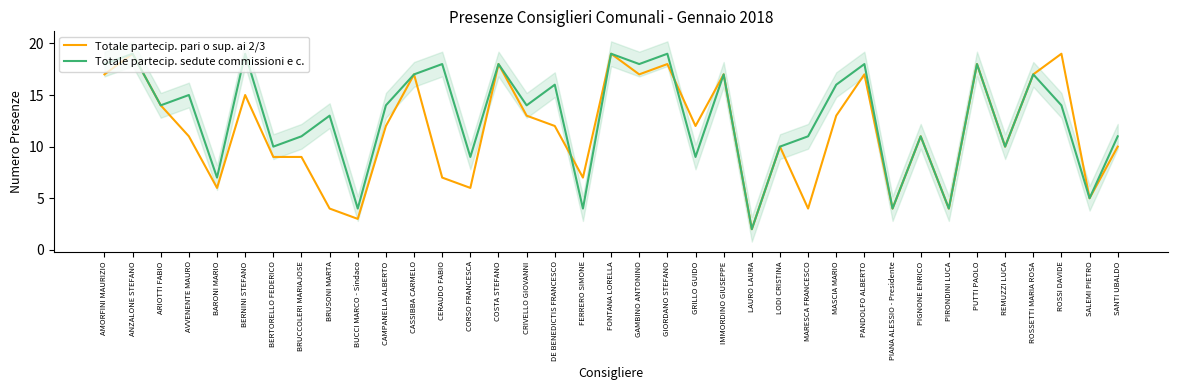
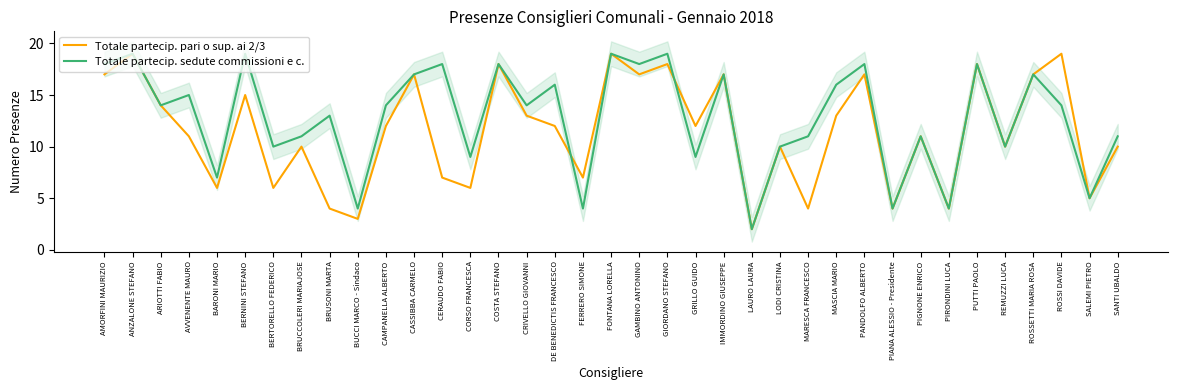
  {
    "Totale partecip. pari o sup. ai 2/3": {
      "AMORFINI MAURIZIO": 17,
      "AVVENENTE MAURO": 11,
      "BARONI MARIO": 6,
      "BERNINI STEFANO": 15,
-     "BERTORELLO FEDERICO": 9,
-     "BRUCCOLERI MARIAJOSE": 9,
+     "BERTORELLO FEDERICO": 6,
+     "BRUCCOLERI MARIAJOSE": 10,
      "BRUSONI MARTA": 4,
      "BUCCI MARCO - Sindaco": 3,
      "CAMPANELLA ALBERTO": 12,
      "CERAUDO FABIO": 7,
      "CORSO FRANCESCA": 6,
      "CRIVELLO GIOVANNI": 13,
      "DE BENEDICTIS FRANCESCO": 12,
      "FERRERO SIMONE": 7,
      "GAMBINO ANTONINO": 17,
      "GIORDANO STEFANO": 18,
      "GRILLO GUIDO": 12,
      "MARESCA FRANCESCO": 4,
      "MASCIA MARIO": 13,
      "PANDOLFO ALBERTO": 17,
      "ROSSI DAVIDE": 19,
      "SANTI UBALDO": 10
    }
  }
